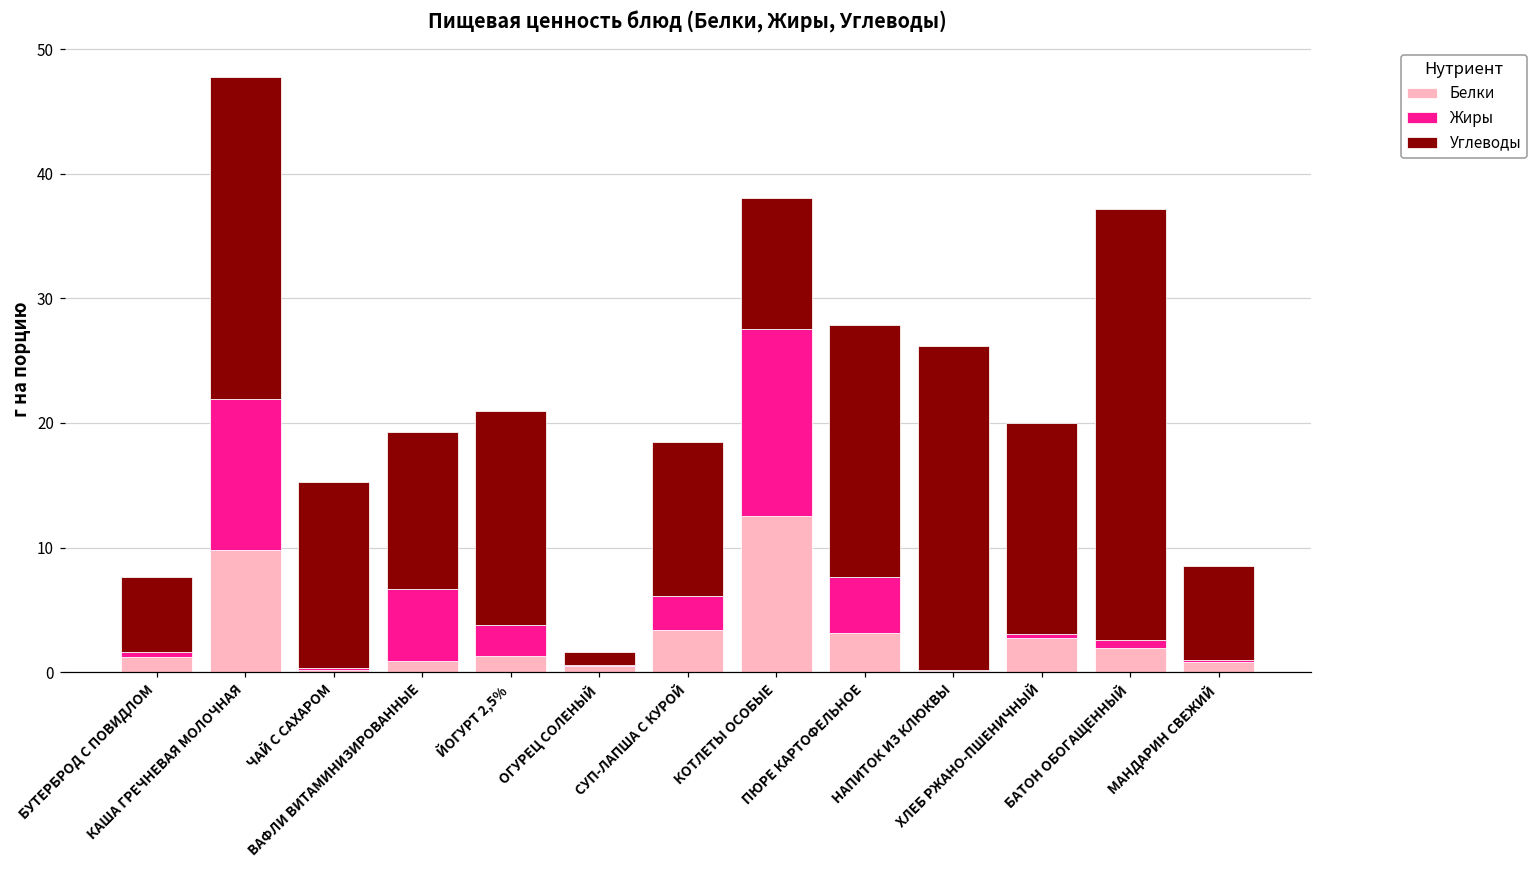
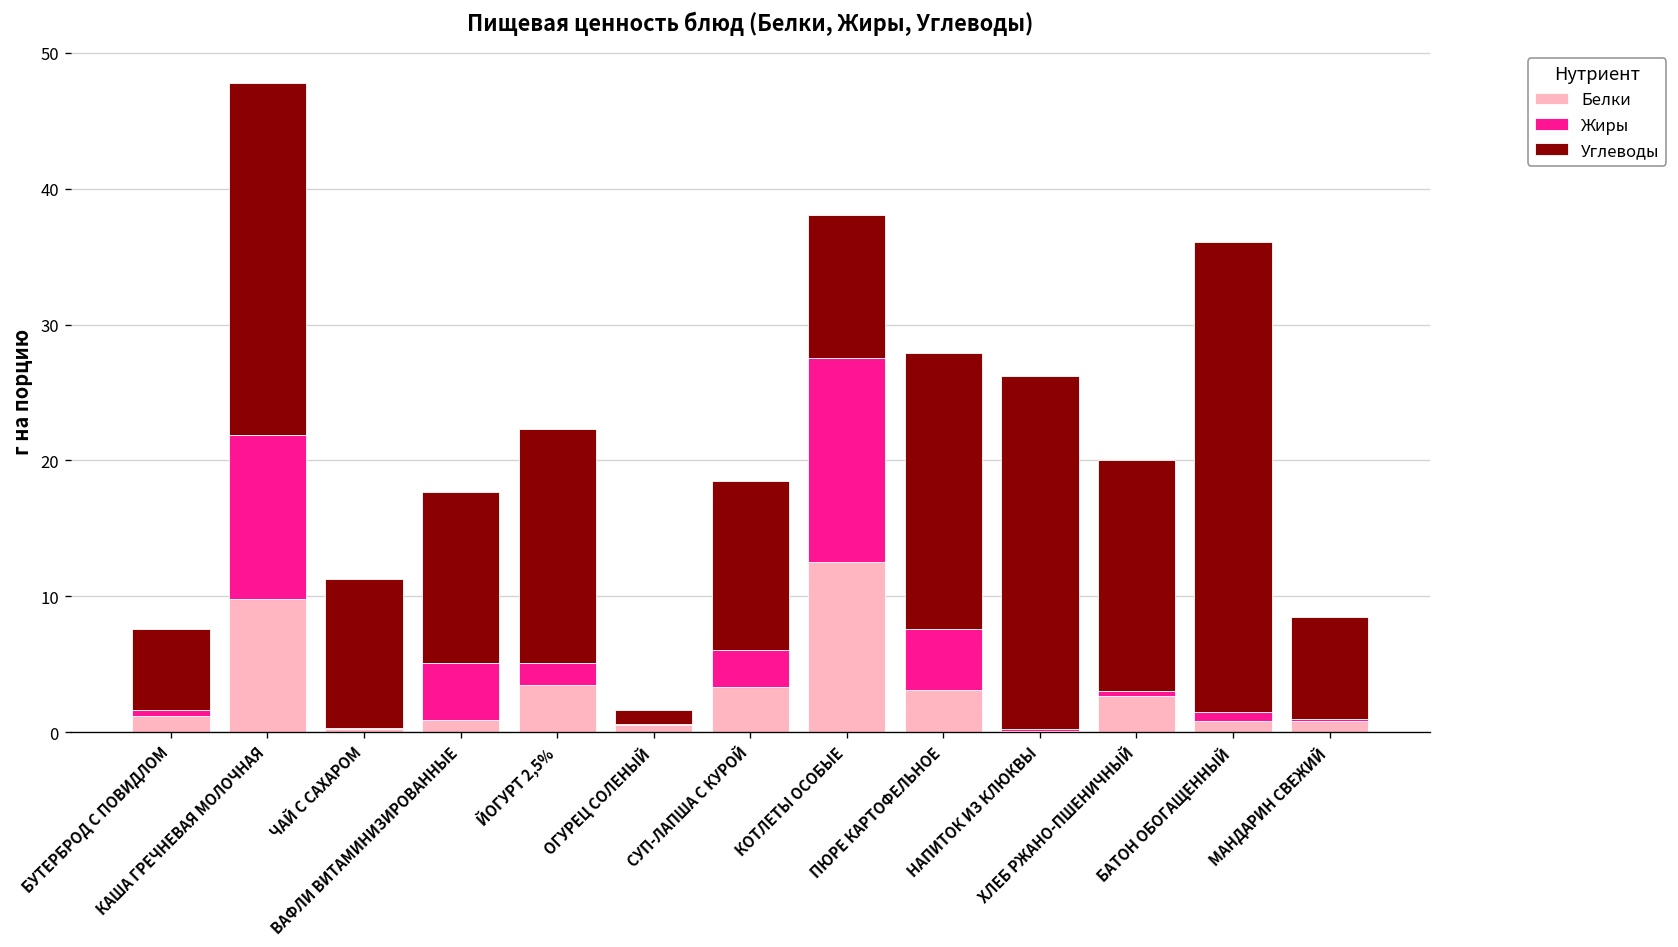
  {
    "Белки": {
      "БУТЕРБРОД С ПОВИДЛОМ": 1.2,
      "КАША ГРЕЧНЕВАЯ МОЛОЧНАЯ": 9.8,
      "ВАФЛИ ВИТАМИНИЗИРОВАННЫЕ": 0.9,
-     "ЙОГУРТ 2,5%": 1.3,
+     "ЙОГУРТ 2,5%": 3.5,
      "ОГУРЕЦ СОЛЕНЫЙ": 0.5,
      "СУП-ЛАПША С КУРОЙ": 3.3,
      "КОТЛЕТЫ ОСОБЫЕ": 12.5,
      "ПЮРЕ КАРТОФЕЛЬНОЕ": 3.1,
      "ХЛЕБ РЖАНО-ПШЕНИЧНЫЙ": 2.7,
-     "БАТОН ОБОГАЩЕННЫЙ": 1.9,
+     "БАТОН ОБОГАЩЕННЫЙ": 0.8,
      "МАНДАРИН СВЕЖИЙ": 0.8
    },
    "Жиры": {
      "БУТЕРБРОД С ПОВИДЛОМ": 0.4,
      "КАША ГРЕЧНЕВАЯ МОЛОЧНАЯ": 12.1,
-     "ВАФЛИ ВИТАМИНИЗИРОВАННЫЕ": 5.8,
-     "ЙОГУРТ 2,5%": 2.5,
+     "ВАФЛИ ВИТАМИНИЗИРОВАННЫЕ": 4.2,
+     "ЙОГУРТ 2,5%": 1.6,
      "СУП-ЛАПША С КУРОЙ": 2.7,
      "КОТЛЕТЫ ОСОБЫЕ": 15.1,
      "ПЮРЕ КАРТОФЕЛЬНОЕ": 4.5,
      "ХЛЕБ РЖАНО-ПШЕНИЧНЫЙ": 0.3,
      "БАТОН ОБОГАЩЕННЫЙ": 0.7
    },
    "Углеводы": {
      "БУТЕРБРОД С ПОВИДЛОМ": 6,
      "КАША ГРЕЧНЕВАЯ МОЛОЧНАЯ": 26,
-     "ЧАЙ С САХАРОМ": 15,
+     "ЧАЙ С САХАРОМ": 11,
      "ВАФЛИ ВИТАМИНИЗИРОВАННЫЕ": 12.6,
      "ЙОГУРТ 2,5%": 17,
      "ОГУРЕЦ СОЛЕНЫЙ": 1,
      "СУП-ЛАПША С КУРОЙ": 12.4,
      "КОТЛЕТЫ ОСОБЫЕ": 10.5,
      "ПЮРЕ КАРТОФЕЛЬНОЕ": 20.3,
      "НАПИТОК ИЗ КЛЮКВЫ": 26,
      "ХЛЕБ РЖАНО-ПШЕНИЧНЫЙ": 17,
      "БАТОН ОБОГАЩЕННЫЙ": 34.6,
      "МАНДАРИН СВЕЖИЙ": 7.5
    }
  }
